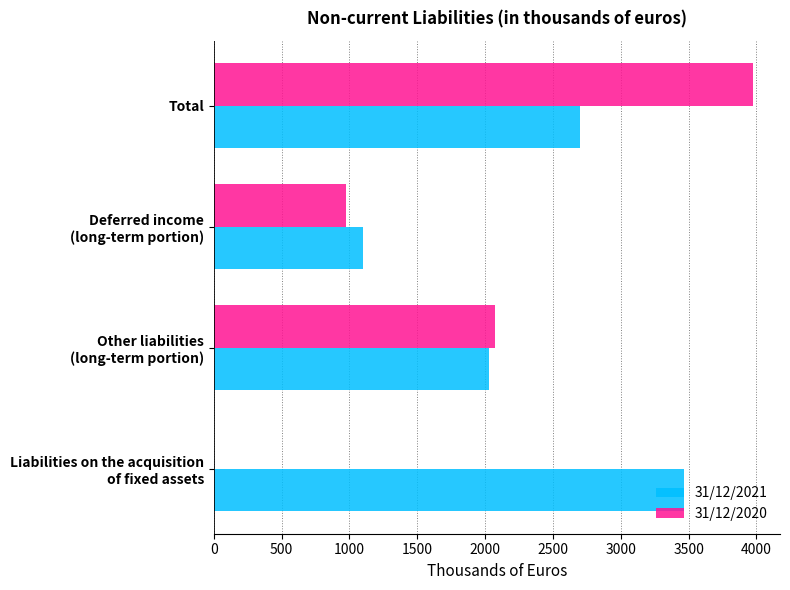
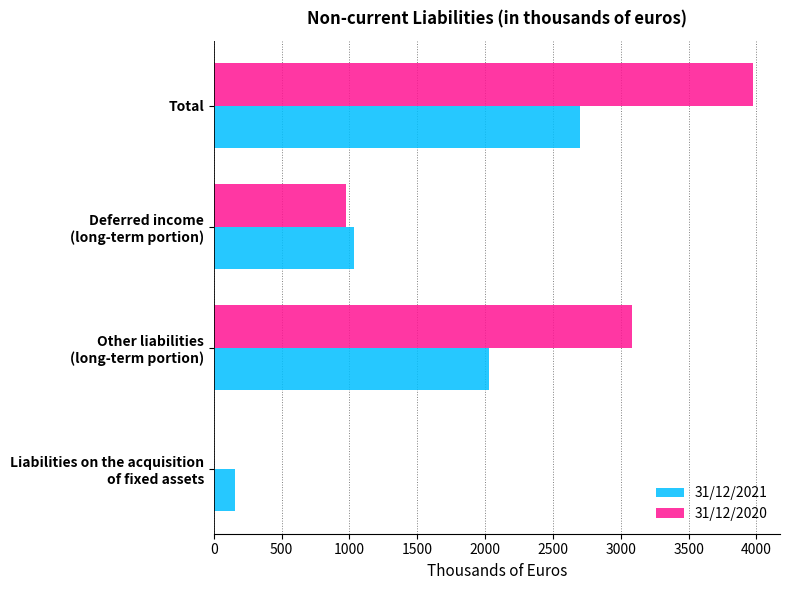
  {
    "31/12/2021": {
      "Total": 2700,
-     "Deferred income (long-term portion)": 1100,
+     "Deferred income (long-term portion)": 1030,
      "Other liabilities (long-term portion)": 2030,
-     "Liabilities on the acquisition of fixed assets": 3470
+     "Liabilities on the acquisition of fixed assets": 150
    },
    "31/12/2020": {
      "Total": 3980,
      "Deferred income (long-term portion)": 980,
-     "Other liabilities (long-term portion)": 2070,
+     "Other liabilities (long-term portion)": 3080,
      "Liabilities on the acquisition of fixed assets": 0
    }
  }
